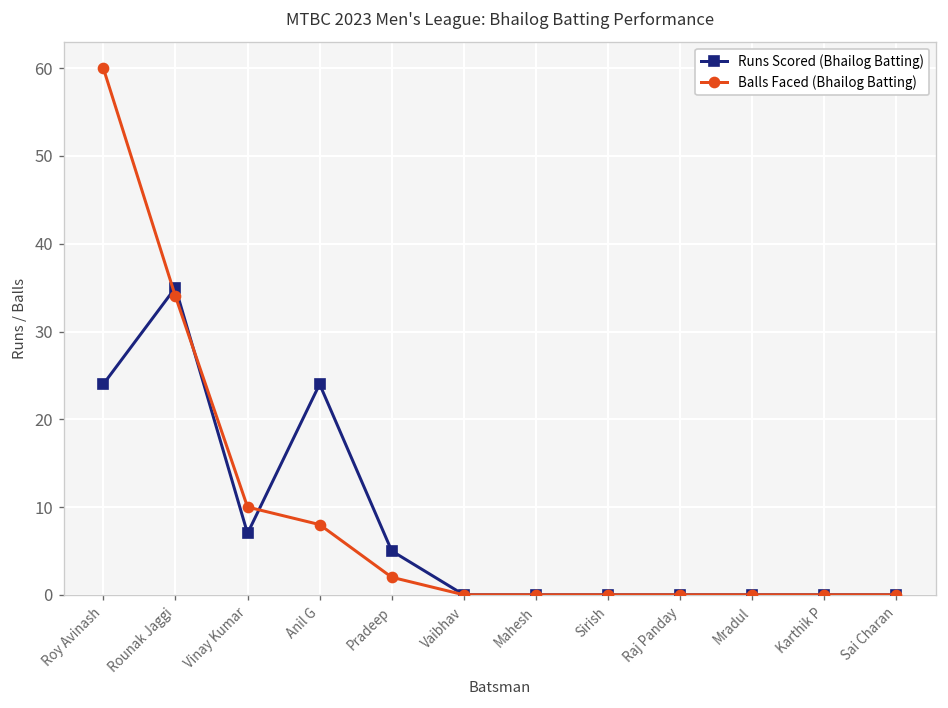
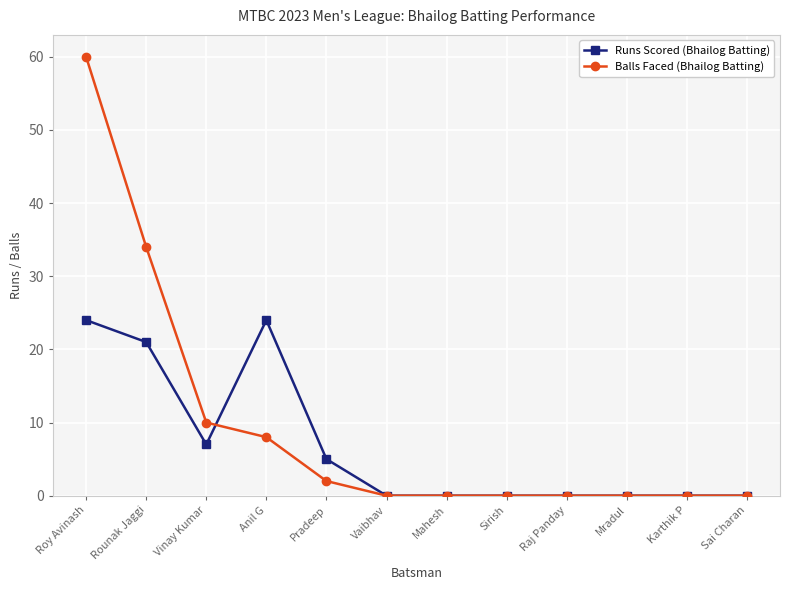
  {
    "Runs Scored (Bhailog Batting)": {
      "Roy Avinash": 24,
-     "Rounak Jaggi": 35,
+     "Rounak Jaggi": 21,
      "Vinay Kumar": 7,
      "Anil G": 24,
      "Pradeep": 5
    },
    "Balls Faced (Bhailog Batting)": {
      "Roy Avinash": 60,
      "Rounak Jaggi": 34,
      "Vinay Kumar": 10,
      "Anil G": 8,
      "Pradeep": 2
    }
  }
